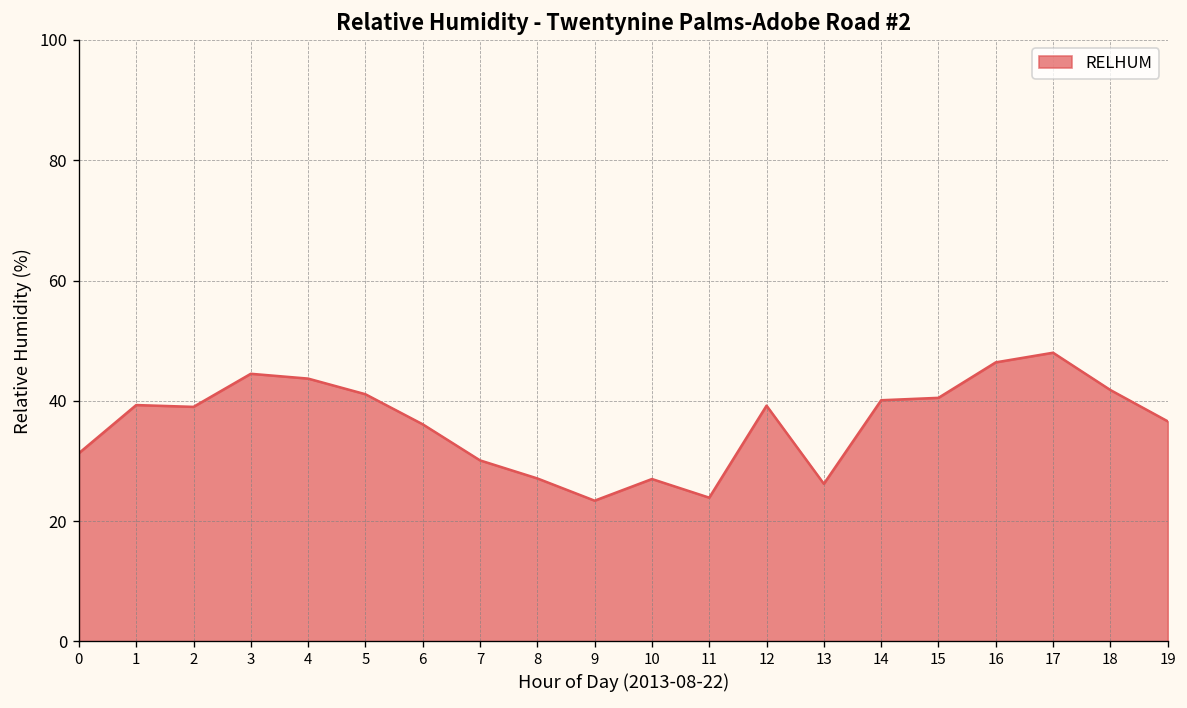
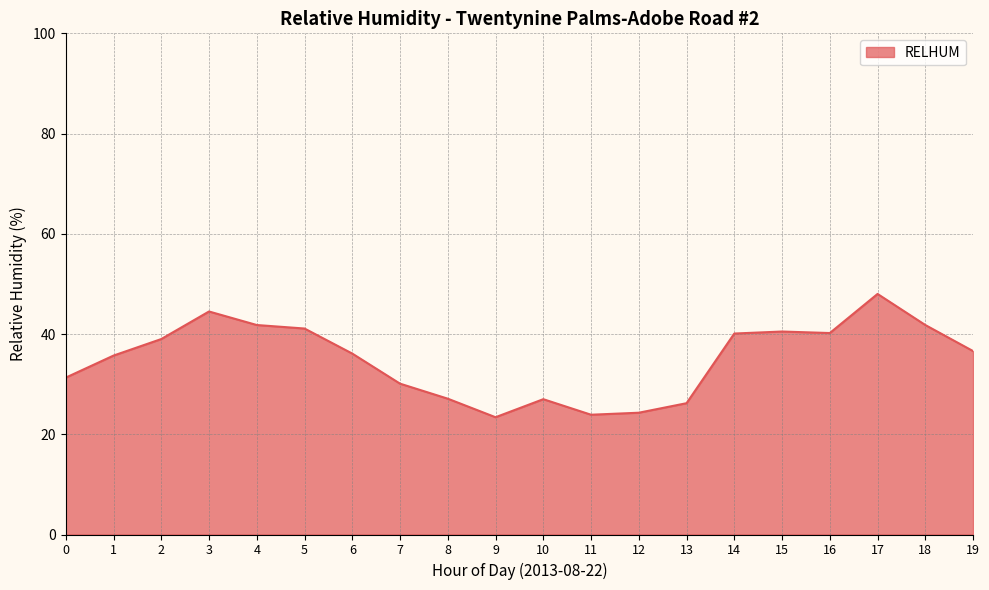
  {
    "0": 31,
-   "1": 39,
+   "1": 36,
    "2": 39,
    "3": 45,
-   "4": 44,
+   "4": 42,
    "5": 41,
    "6": 36,
    "7": 30,
    "8": 27,
    "9": 23,
    "10": 27,
    "11": 24,
-   "12": 39,
+   "12": 24,
    "13": 26,
    "14": 40,
    "15": 41,
-   "16": 46,
+   "16": 40,
    "17": 48,
    "18": 42,
    "19": 37
  }
